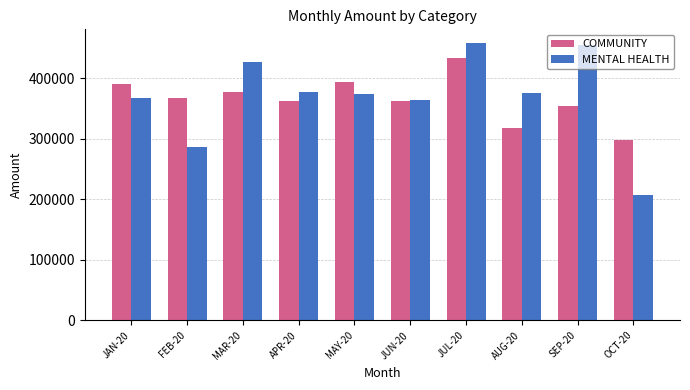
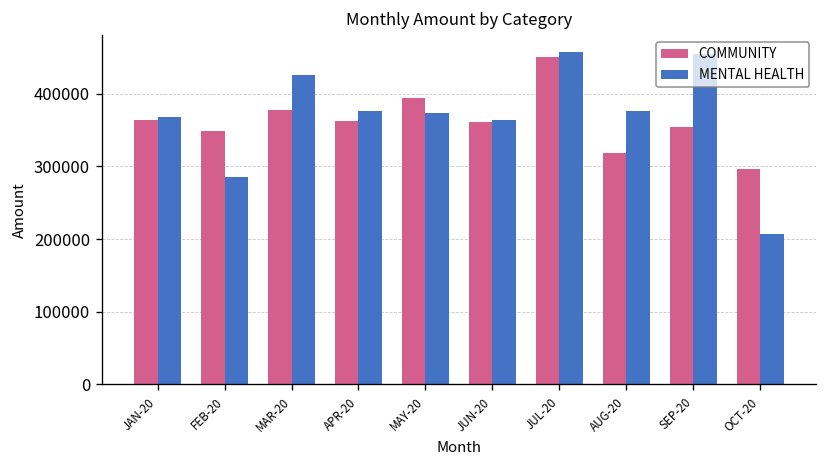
  {
    "COMMUNITY": {
-     "JAN-20": 390000,
-     "FEB-20": 370000,
+     "JAN-20": 360000,
+     "FEB-20": 350000,
      "MAR-20": 380000,
      "APR-20": 360000,
      "MAY-20": 390000,
      "JUN-20": 360000,
-     "JUL-20": 430000,
+     "JUL-20": 450000,
      "AUG-20": 320000,
      "SEP-20": 350000,
      "OCT-20": 300000
    },
    "MENTAL HEALTH": {
      "JAN-20": 370000,
      "FEB-20": 290000,
      "MAR-20": 430000,
      "APR-20": 380000,
      "MAY-20": 370000,
      "JUN-20": 360000,
      "JUL-20": 460000,
      "AUG-20": 380000,
      "OCT-20": 210000
    }
  }
